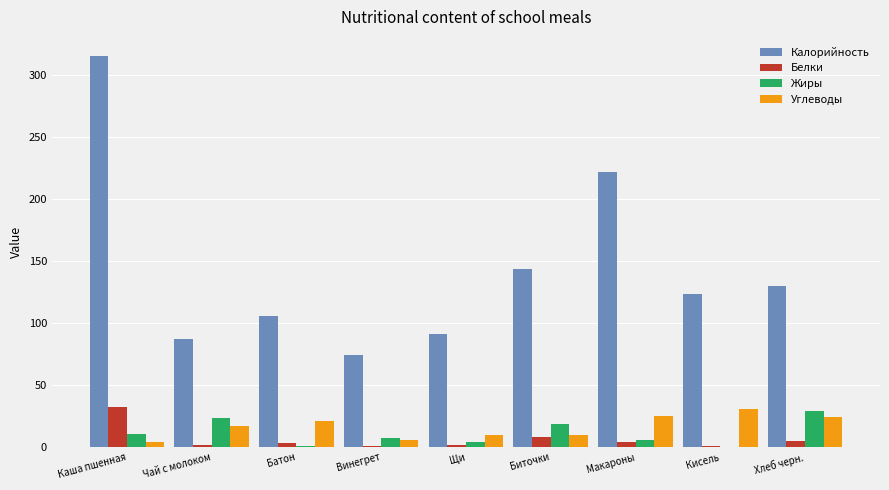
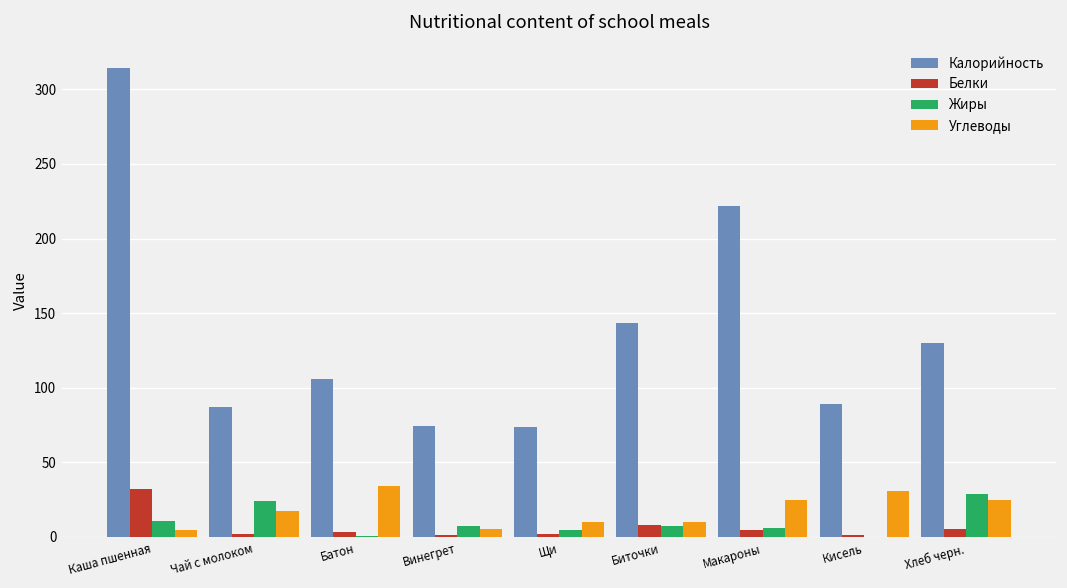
  {
    "Калорийность": {
      "Каша пшенная": 315,
      "Чай с молоком": 87,
      "Батон": 106,
      "Винегрет": 74,
-     "Щи": 91,
+     "Щи": 74,
      "Биточки": 144,
      "Макароны": 222,
-     "Кисель": 123,
+     "Кисель": 89,
      "Хлеб черн.": 130
    },
    "Белки": {
      "Каша пшенная": 32,
      "Батон": 3,
      "Биточки": 8,
      "Макароны": 5,
      "Хлеб черн.": 5
    },
    "Жиры": {
      "Каша пшенная": 10,
      "Чай с молоком": 24,
      "Винегрет": 7,
      "Щи": 4,
-     "Биточки": 19,
+     "Биточки": 7,
      "Макароны": 6,
      "Кисель": 0,
      "Хлеб черн.": 29
    },
    "Углеводы": {
      "Каша пшенная": 4,
      "Чай с молоком": 17,
-     "Батон": 21,
+     "Батон": 34,
      "Винегрет": 6,
      "Щи": 10,
      "Биточки": 10,
      "Макароны": 25,
      "Кисель": 31,
      "Хлеб черн.": 25
    }
  }
